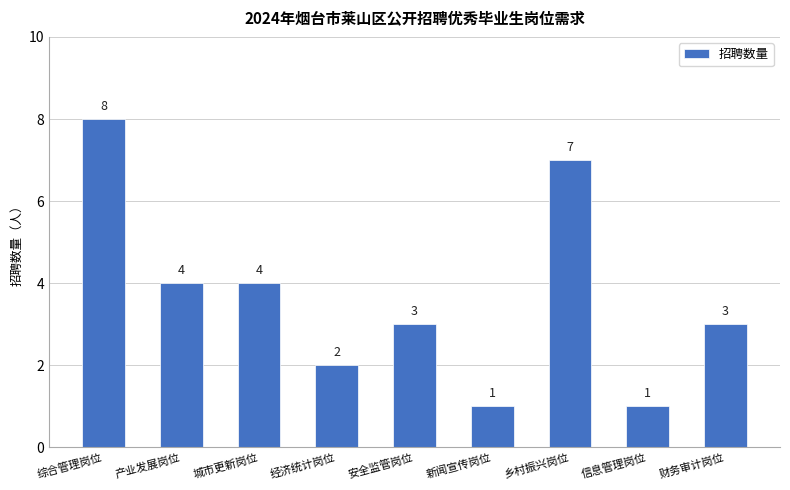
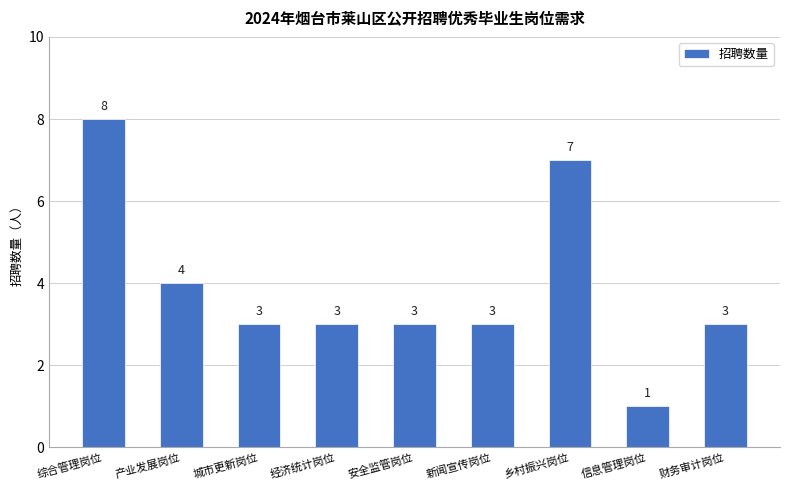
  {
    "综合管理岗位": 8,
    "产业发展岗位": 4,
-   "城市更新岗位": 4,
-   "经济统计岗位": 2,
+   "城市更新岗位": 3,
+   "经济统计岗位": 3,
    "安全监管岗位": 3,
-   "新闻宣传岗位": 1,
+   "新闻宣传岗位": 3,
    "乡村振兴岗位": 7,
    "信息管理岗位": 1,
    "财务审计岗位": 3
  }
